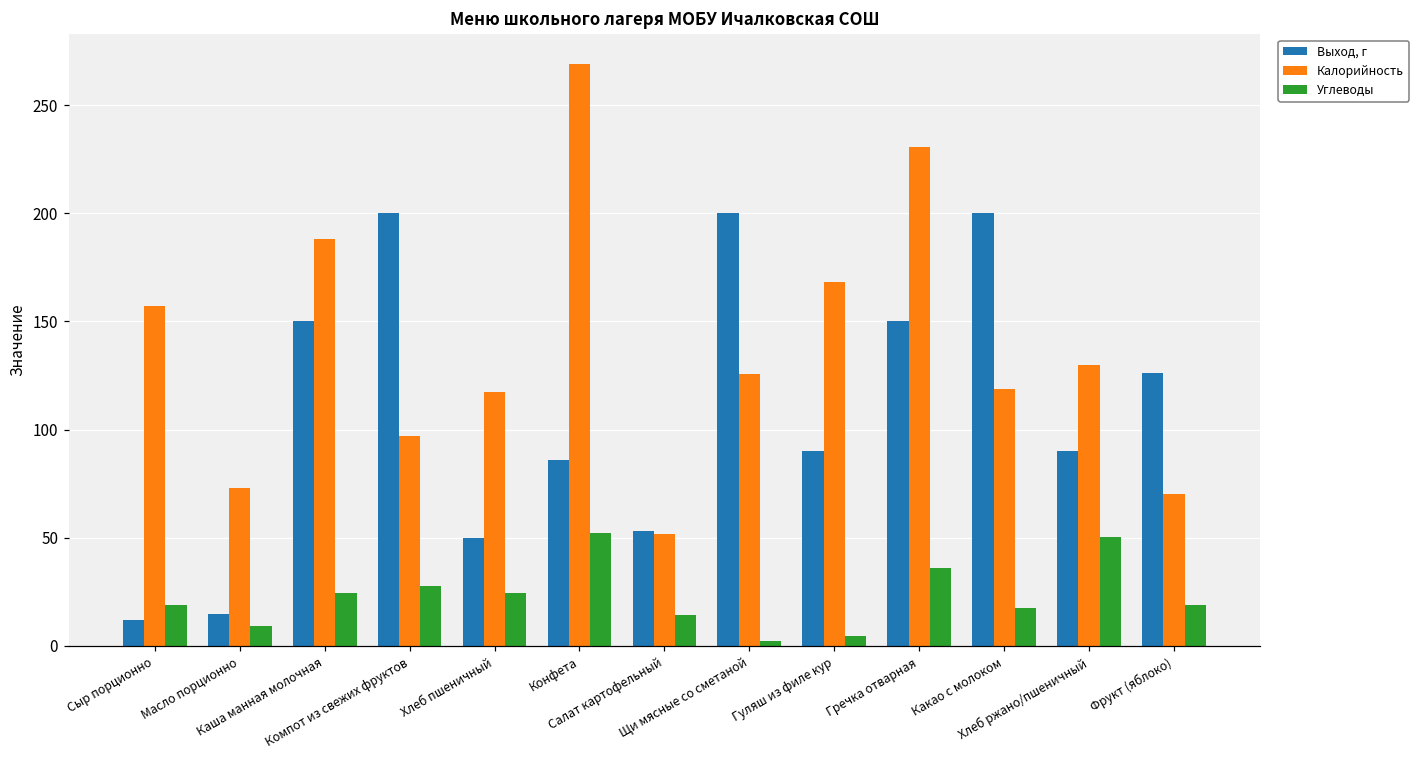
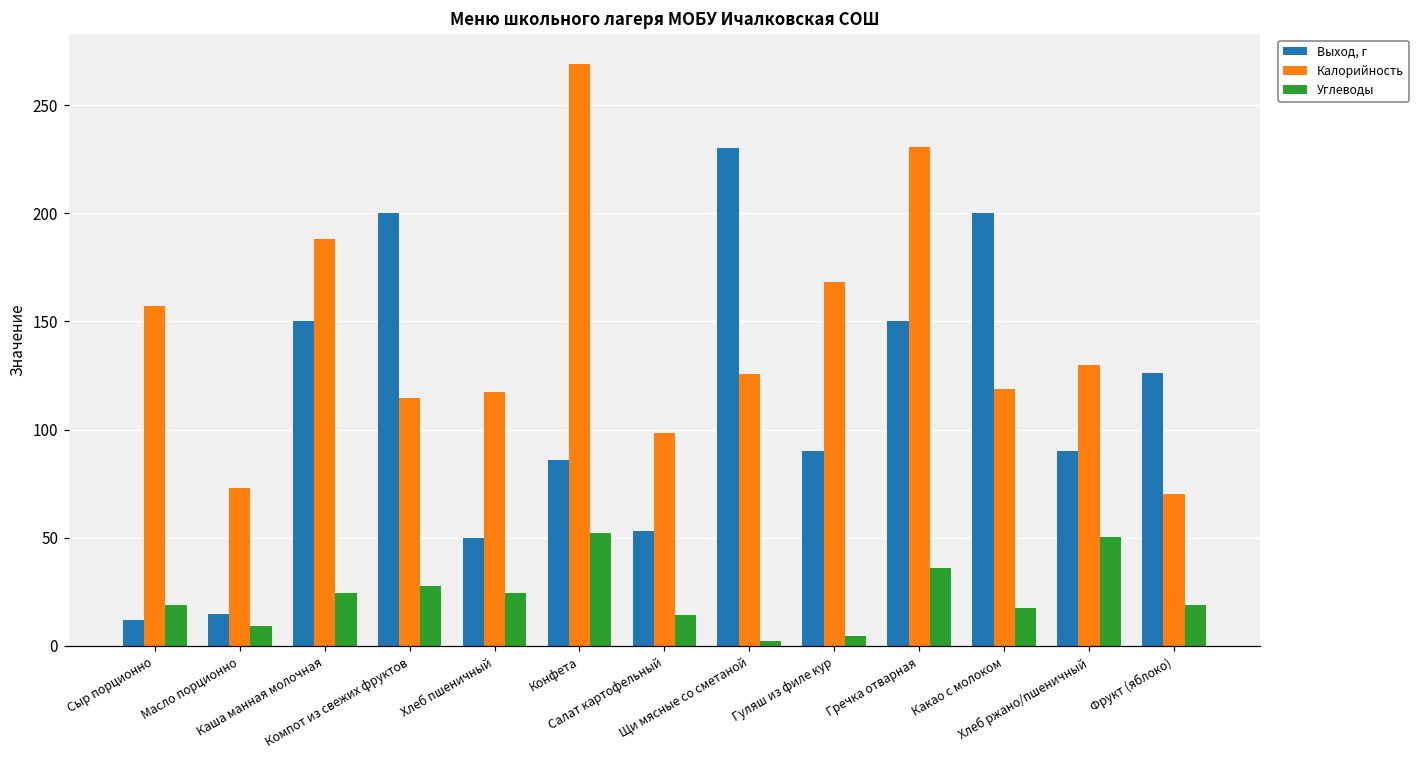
  {
    "Выход, г": {
      "Сыр порционно": 12,
      "Масло порционно": 15,
      "Каша манная молочная": 150,
      "Компот из свежих фруктов": 200,
      "Хлеб пшеничный": 50,
      "Конфета": 86,
      "Салат картофельный": 53,
-     "Щи мясные со сметаной": 200,
+     "Щи мясные со сметаной": 230,
      "Гуляш из филе кур": 90,
      "Гречка отварная": 150,
      "Какао с молоком": 200,
      "Хлеб ржано/пшеничный": 90,
      "Фрукт (яблоко)": 126
    },
    "Калорийность": {
      "Сыр порционно": 157,
      "Масло порционно": 73,
      "Каша манная молочная": 188,
-     "Компот из свежих фруктов": 97,
+     "Компот из свежих фруктов": 115,
      "Хлеб пшеничный": 118,
      "Конфета": 269,
-     "Салат картофельный": 52,
+     "Салат картофельный": 99,
      "Щи мясные со сметаной": 126,
      "Гуляш из филе кур": 168,
      "Гречка отварная": 230,
      "Какао с молоком": 119,
      "Хлеб ржано/пшеничный": 130,
      "Фрукт (яблоко)": 70
    },
    "Углеводы": {
      "Сыр порционно": 19,
      "Масло порционно": 9,
      "Каша манная молочная": 24,
      "Компот из свежих фруктов": 28,
      "Хлеб пшеничный": 25,
      "Конфета": 52,
      "Салат картофельный": 14,
      "Щи мясные со сметаной": 2,
      "Гуляш из филе кур": 5,
      "Гречка отварная": 36,
      "Какао с молоком": 18,
      "Хлеб ржано/пшеничный": 50,
      "Фрукт (яблоко)": 19
    }
  }
